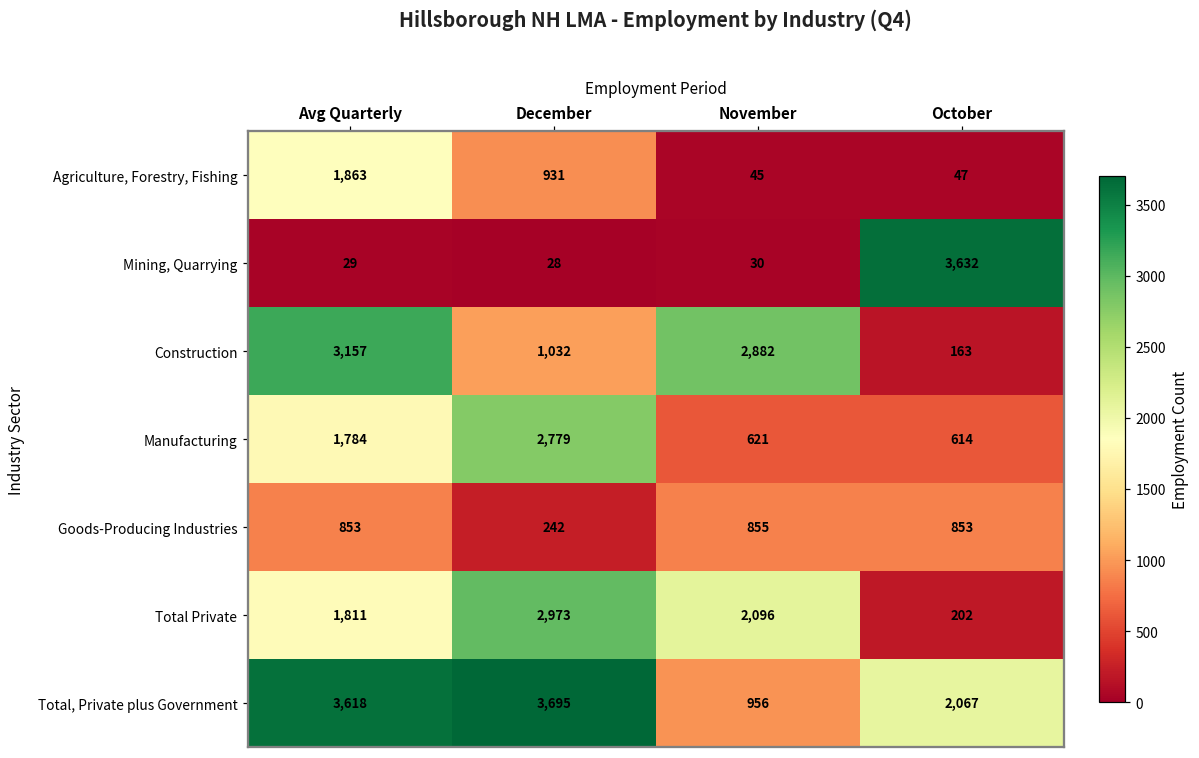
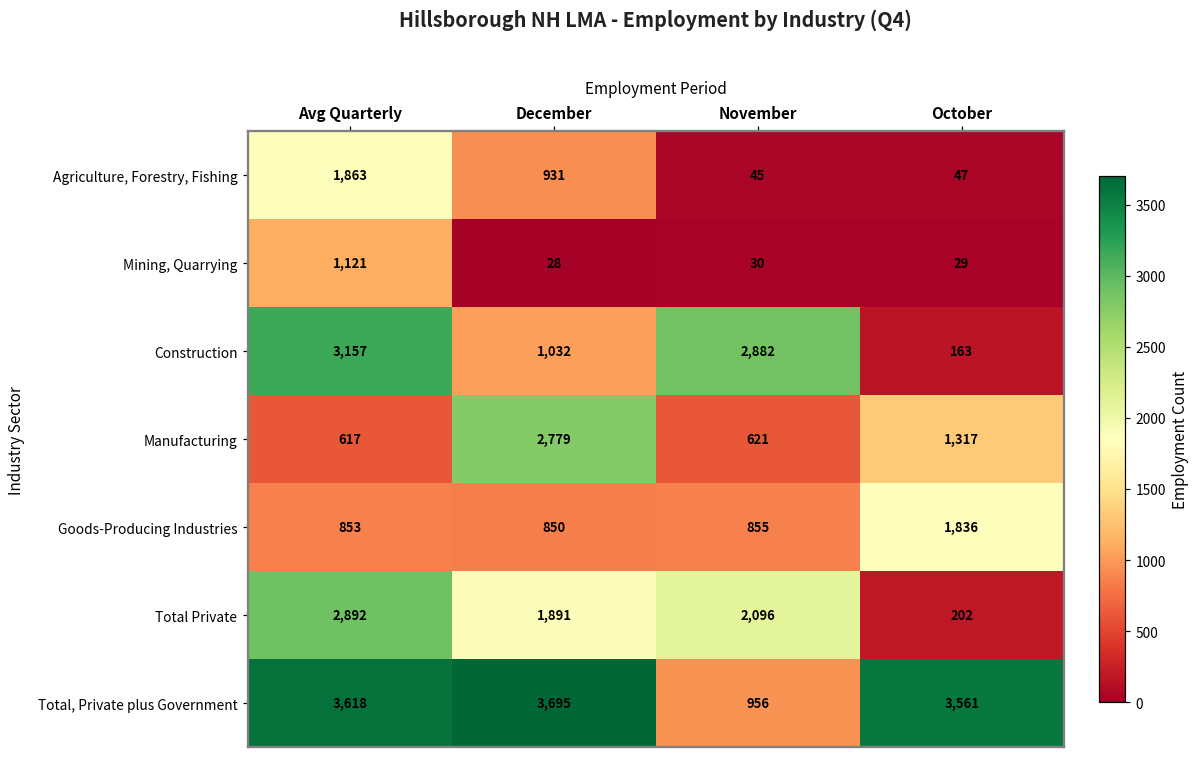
  {
    "Agriculture, Forestry, Fishing": {
      "Avg Quarterly": "1,863",
      "December": "931",
      "November": "45",
      "October": "47"
    },
    "Mining, Quarrying": {
-     "Avg Quarterly": "29",
+     "Avg Quarterly": "1,121",
      "December": "28",
      "November": "30",
-     "October": "3,632"
+     "October": "29"
    },
    "Construction": {
      "Avg Quarterly": "3,157",
      "December": "1,032",
      "November": "2,882",
      "October": "163"
    },
    "Manufacturing": {
-     "Avg Quarterly": "1,784",
+     "Avg Quarterly": "617",
      "December": "2,779",
      "November": "621",
-     "October": "614"
+     "October": "1,317"
    },
    "Goods-Producing Industries": {
      "Avg Quarterly": "853",
-     "December": "242",
+     "December": "850",
      "November": "855",
-     "October": "853"
+     "October": "1,836"
    },
    "Total Private": {
-     "Avg Quarterly": "1,811",
-     "December": "2,973",
+     "Avg Quarterly": "2,892",
+     "December": "1,891",
      "November": "2,096",
      "October": "202"
    },
    "Total, Private plus Government": {
      "Avg Quarterly": "3,618",
      "December": "3,695",
      "November": "956",
-     "October": "2,067"
+     "October": "3,561"
    }
  }
